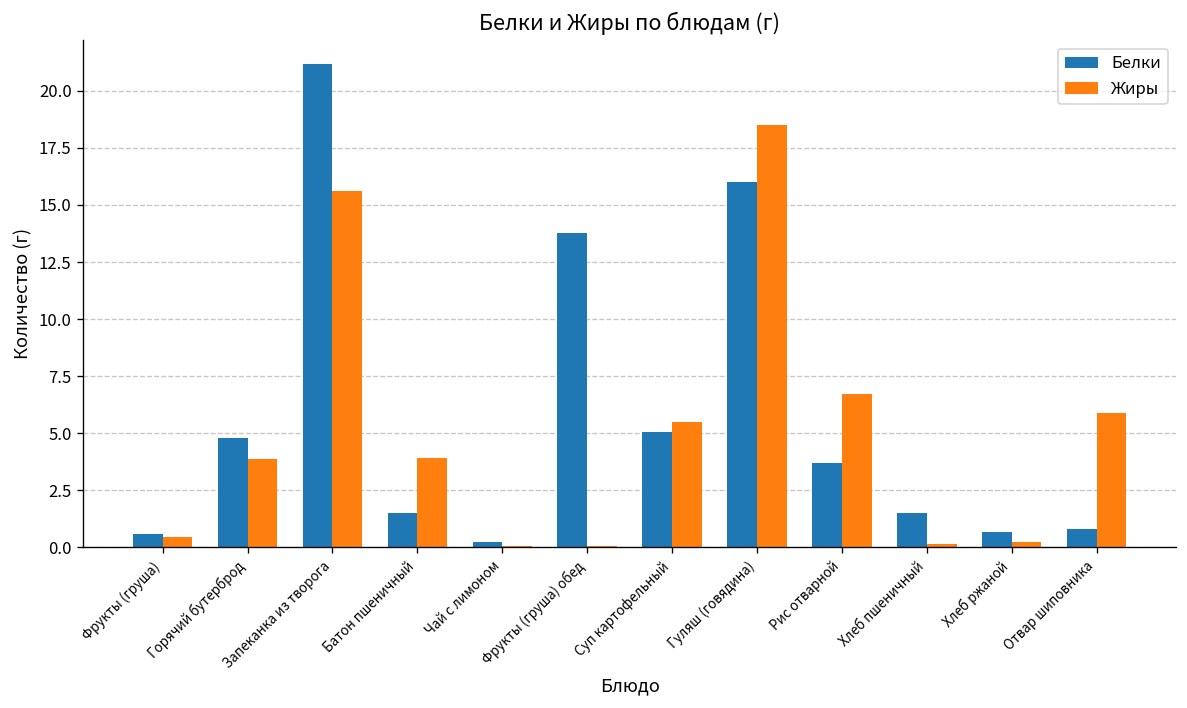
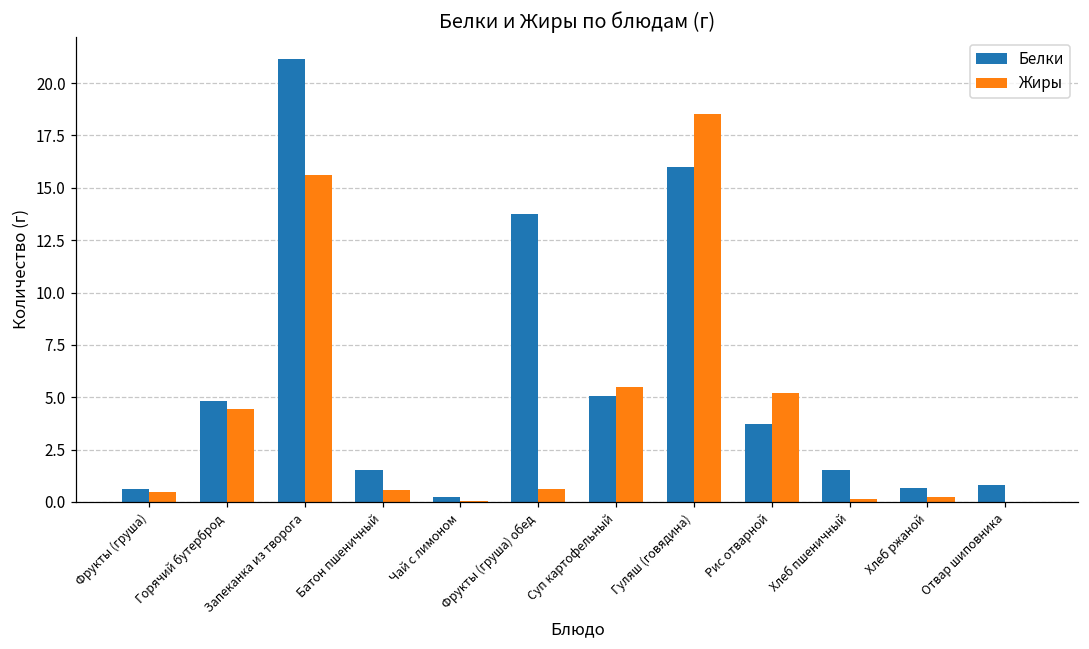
  {
    "Белки": {
      "Фрукты (груша)": 0.6,
      "Горячий бутерброд": 4.8,
      "Запеканка из творога": 21.2,
      "Батон пшеничный": 1.5,
      "Чай с лимоном": 0.2,
      "Фрукты (груша) обед": 13.8,
      "Суп картофельный": 5.0,
      "Гуляш (говядина)": 16.0,
      "Рис отварной": 3.7,
      "Хлеб пшеничный": 1.5,
      "Хлеб ржаной": 0.7,
      "Отвар шиповника": 0.8
    },
    "Жиры": {
      "Фрукты (груша)": 0.5,
-     "Горячий бутерброд": 3.9,
+     "Горячий бутерброд": 4.4,
      "Запеканка из творога": 15.6,
-     "Батон пшеничный": 3.9,
-     "Фрукты (груша) обед": 0.1,
+     "Батон пшеничный": 0.6,
+     "Фрукты (груша) обед": 0.6,
      "Суп картофельный": 5.5,
      "Гуляш (говядина)": 18.5,
-     "Рис отварной": 6.7,
+     "Рис отварной": 5.2,
      "Хлеб пшеничный": 0.2,
      "Хлеб ржаной": 0.2,
-     "Отвар шиповника": 5.9
+     "Отвар шиповника": 0.0
    }
  }
